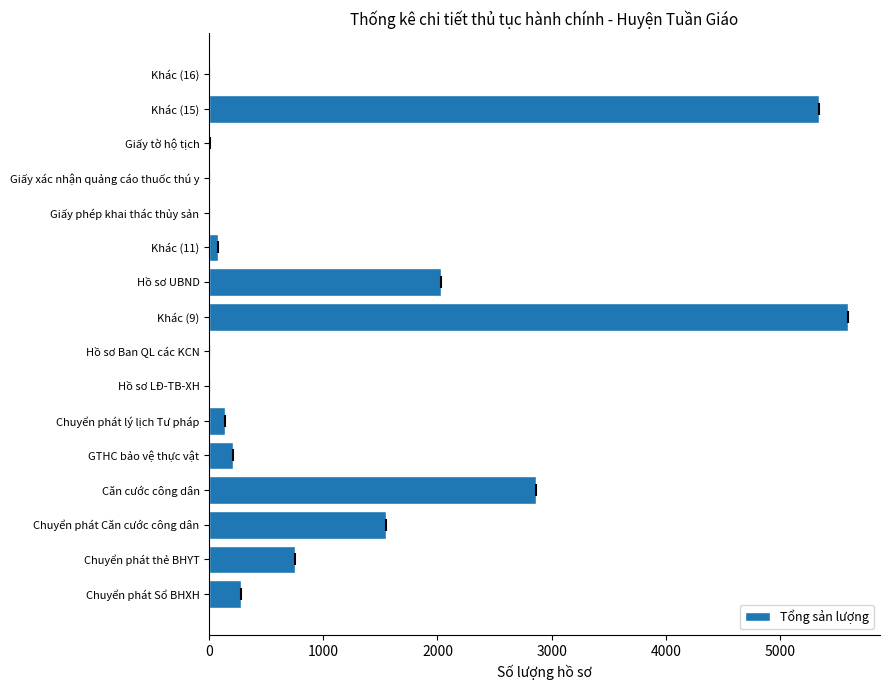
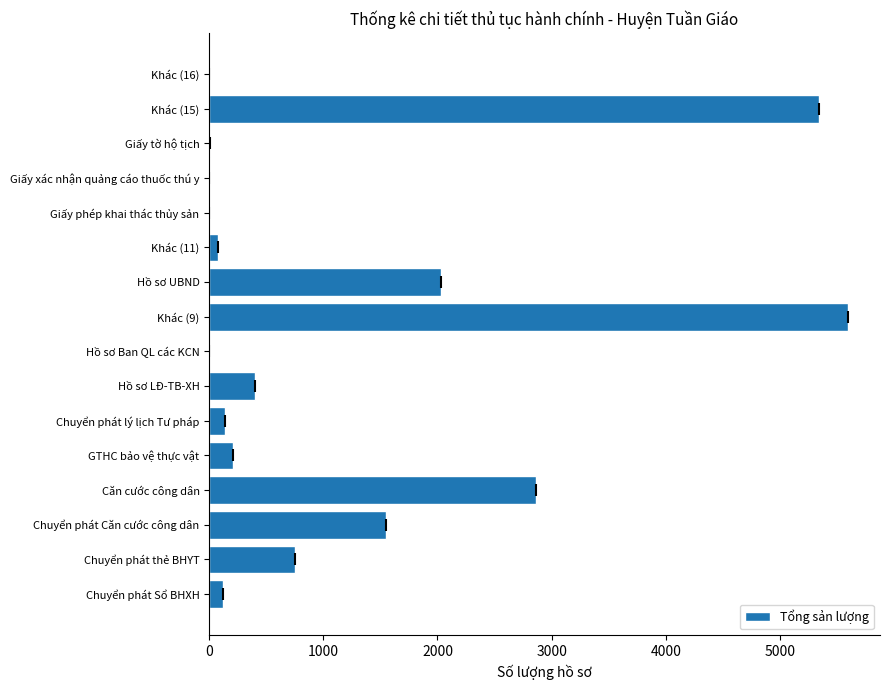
  {
    "Tổng sản lượng": {
      "Khác (15)": 5350,
      "Khác (11)": 70,
      "Hồ sơ UBND": 2030,
      "Khác (9)": 5600,
-     "Hồ sơ LĐ-TB-XH": 0,
+     "Hồ sơ LĐ-TB-XH": 400,
      "Chuyển phát lý lịch Tư pháp": 140,
      "GTHC bảo vệ thực vật": 210,
      "Căn cước công dân": 2860,
      "Chuyển phát Căn cước công dân": 1550,
      "Chuyển phát thẻ BHYT": 750,
-     "Chuyển phát Sổ BHXH": 280
+     "Chuyển phát Sổ BHXH": 120
    }
  }
